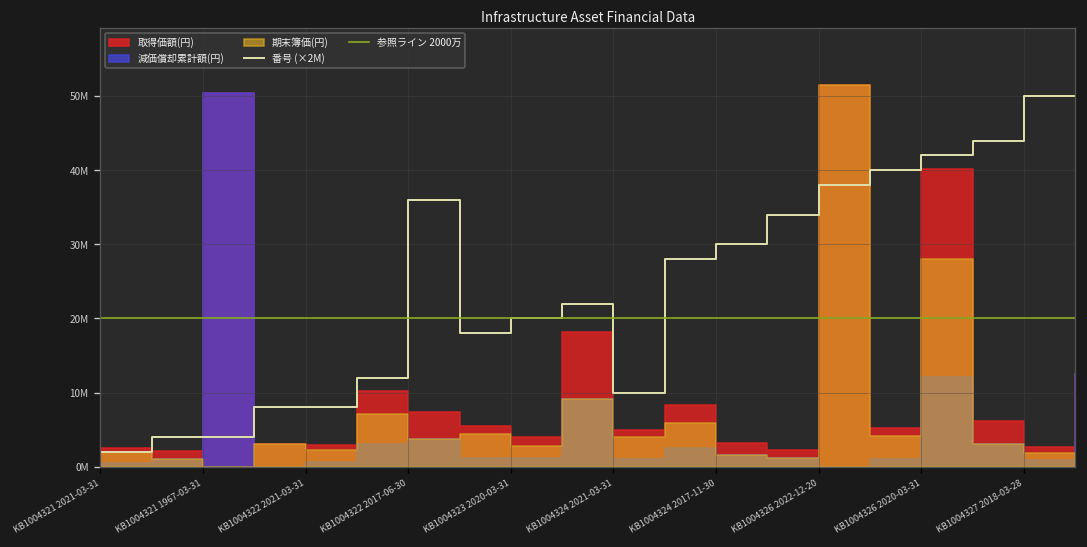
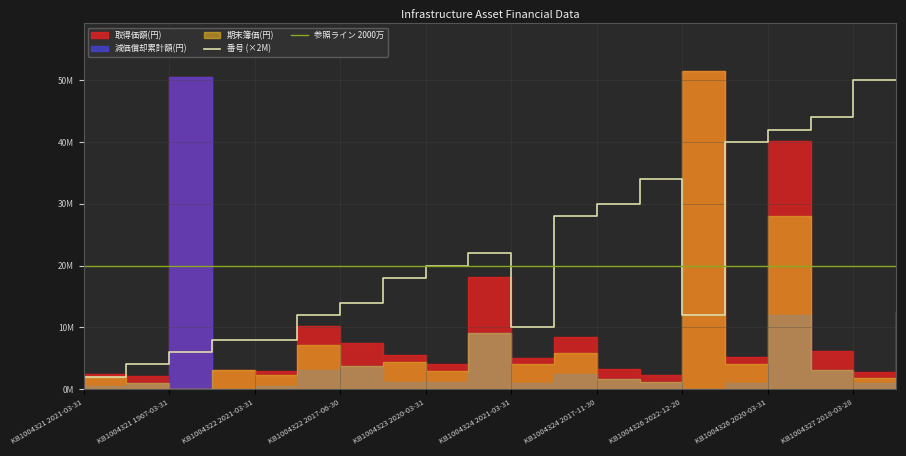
  {
    "番号 (×2M)": {
-     "KB1004321 1967-03-31": 4000000,
+     "KB1004321 1967-03-31": 6000000,
      "KB1004322 2021-03-31": 8000000,
-     "KB1004322 2017-06-30": 36000000,
+     "KB1004322 2017-06-30": 14000000,
      "KB1004323 2020-03-31": 20000000,
      "KB1004324 2021-03-31": 10000000,
      "KB1004324 2017-11-30": 30000000,
-     "KB1004326 2022-12-20": 38000000,
+     "KB1004326 2022-12-20": 12000000,
      "KB1004326 2020-03-31": 42000000,
      "KB1004327 2018-03-28": 50000000
    }
  }
